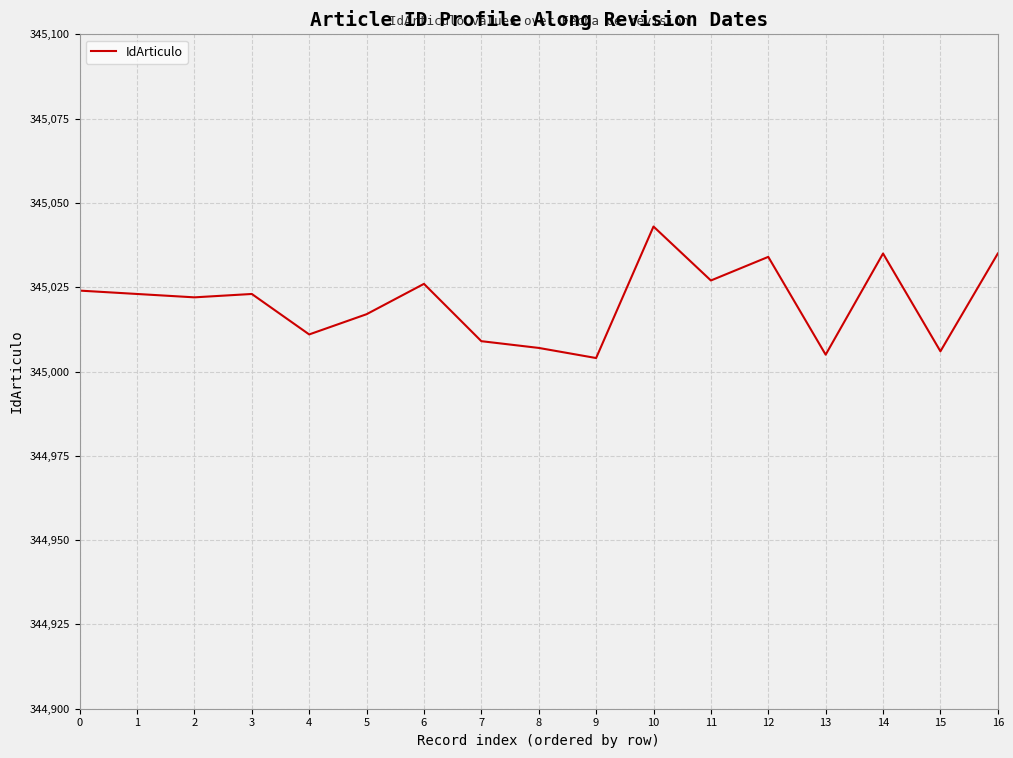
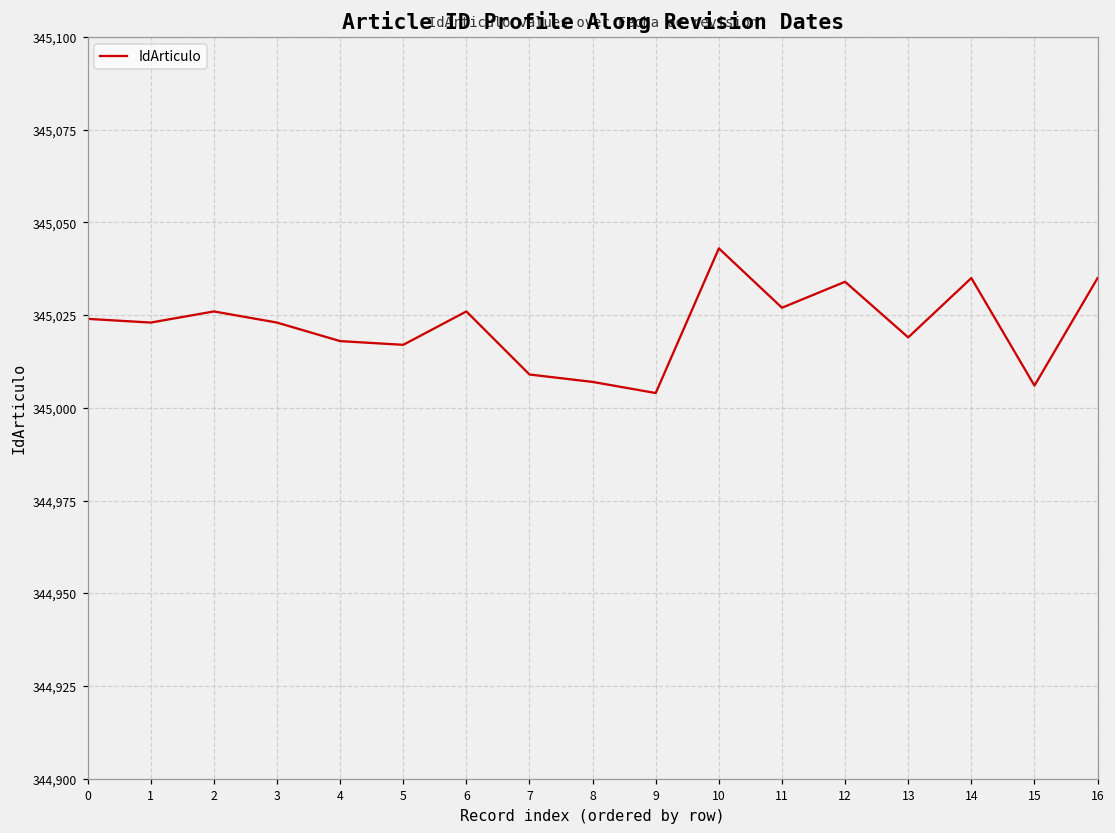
  {
    "0": "345,024",
    "1": "345,023",
-   "2": "345,022",
+   "2": "345,026",
    "3": "345,023",
-   "4": "345,011",
+   "4": "345,018",
    "5": "345,017",
    "6": "345,026",
    "7": "345,009",
    "8": "345,007",
    "9": "345,004",
    "10": "345,043",
    "11": "345,027",
    "12": "345,034",
-   "13": "345,005",
+   "13": "345,019",
    "14": "345,035",
    "15": "345,006",
    "16": "345,035"
  }
